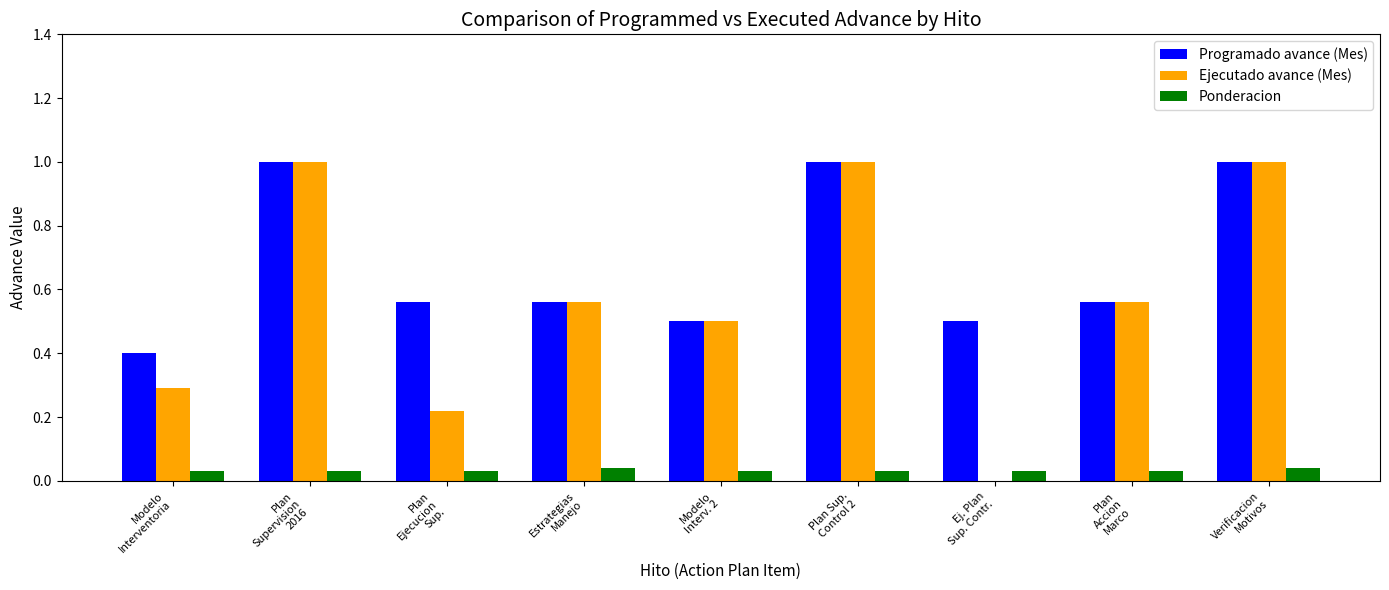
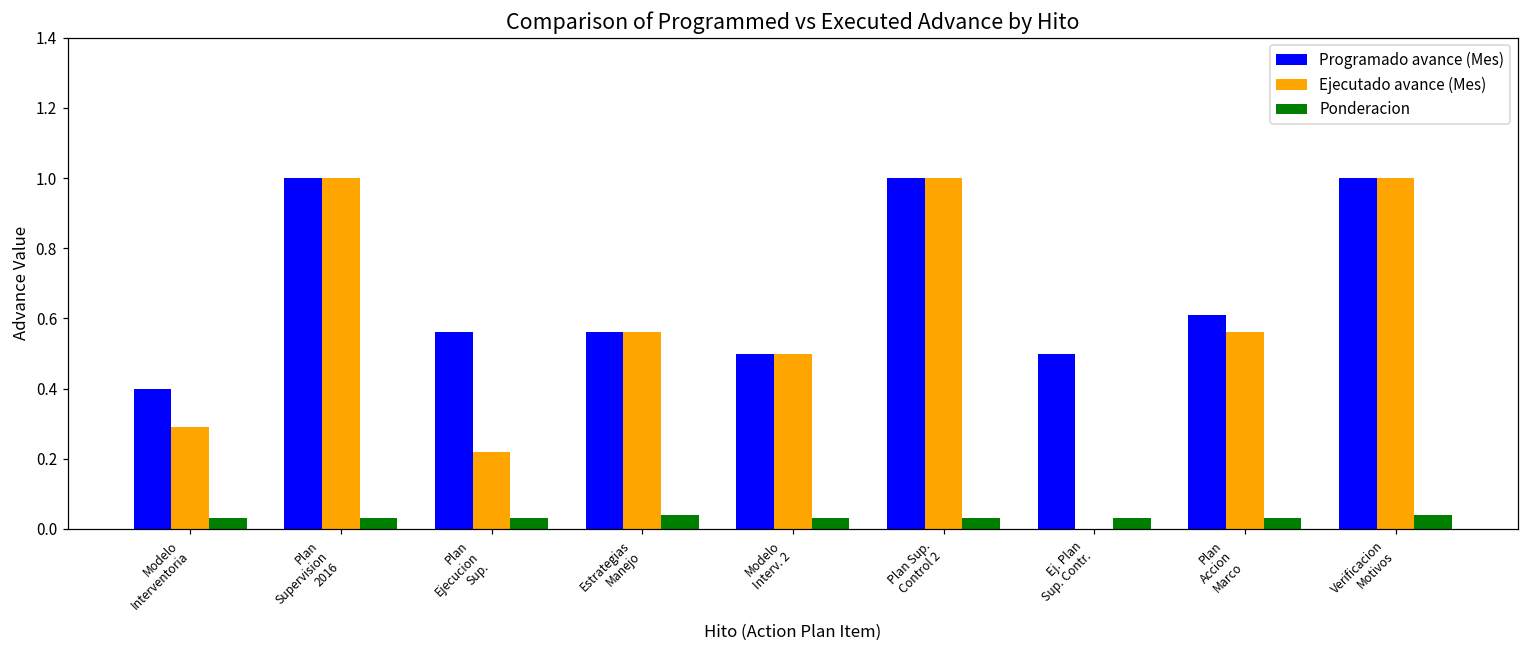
  {
    "Programado avance (Mes)": {
      "Modelo Interventoria": 0.40,
      "Plan Supervision 2016": 1.00,
      "Plan Ejecucion Sup.": 0.56,
      "Estrategias Manejo": 0.56,
      "Modelo Interv. 2": 0.50,
      "Plan Sup. Control 2": 1.00,
      "Ej. Plan Sup. Contr.": 0.50,
-     "Plan Accion Marco": 0.56,
+     "Plan Accion Marco": 0.61,
      "Verificacion Motivos": 1.00
    },
    "Ejecutado avance (Mes)": {
      "Modelo Interventoria": 0.29,
      "Plan Supervision 2016": 1.00,
      "Plan Ejecucion Sup.": 0.22,
      "Estrategias Manejo": 0.56,
      "Modelo Interv. 2": 0.50,
      "Plan Sup. Control 2": 1.00,
      "Ej. Plan Sup. Contr.": 0.00,
      "Plan Accion Marco": 0.56,
      "Verificacion Motivos": 1.00
    },
    "Ponderacion": {
      "Modelo Interventoria": 0.03,
      "Plan Supervision 2016": 0.03,
      "Plan Ejecucion Sup.": 0.03,
      "Estrategias Manejo": 0.04,
      "Modelo Interv. 2": 0.03,
      "Plan Sup. Control 2": 0.03,
      "Ej. Plan Sup. Contr.": 0.03,
      "Plan Accion Marco": 0.03,
      "Verificacion Motivos": 0.04
    }
  }
